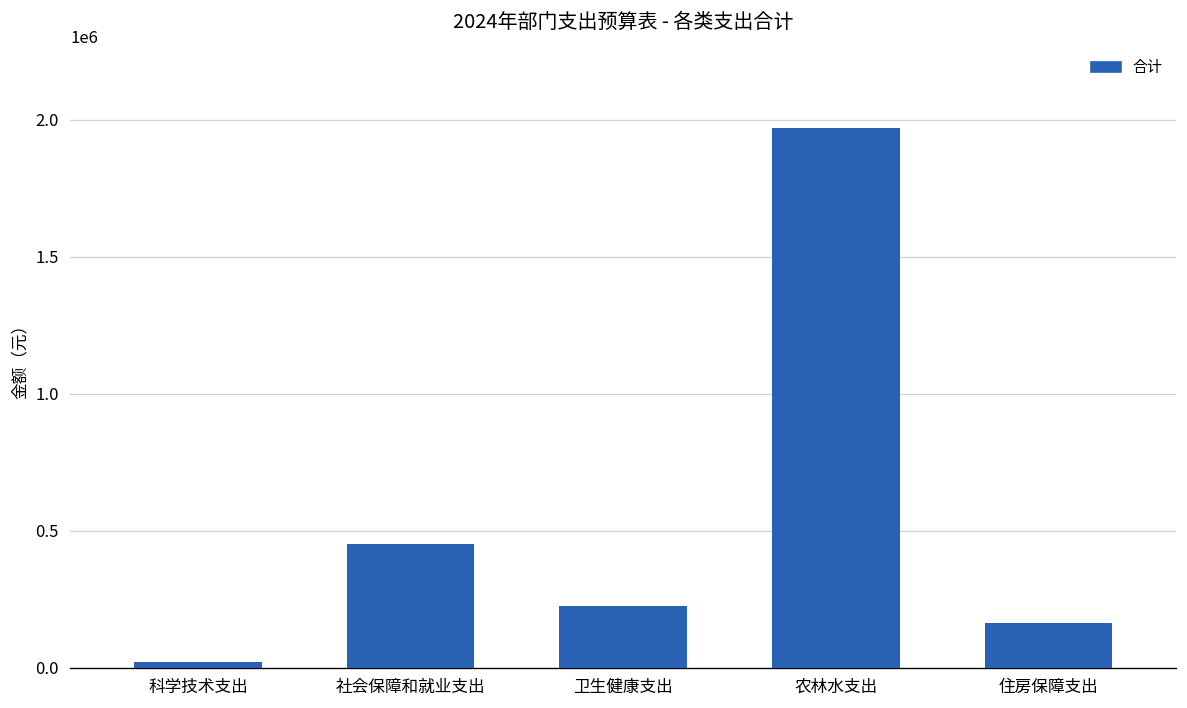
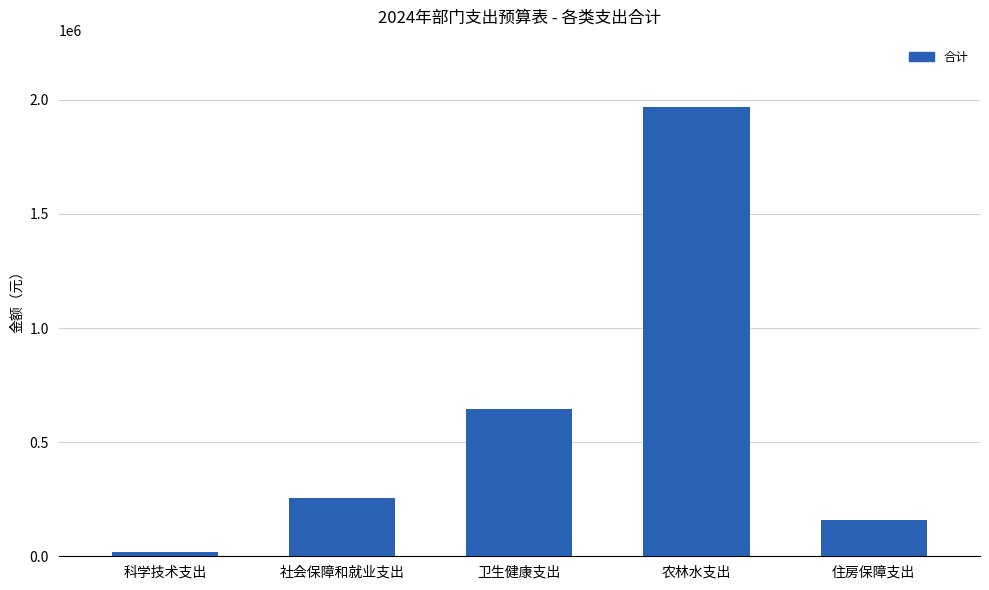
  {
    "科学技术支出": 20000,
-   "社会保障和就业支出": 450000,
-   "卫生健康支出": 220000,
+   "社会保障和就业支出": 260000,
+   "卫生健康支出": 640000,
    "农林水支出": 1970000,
    "住房保障支出": 160000
  }
